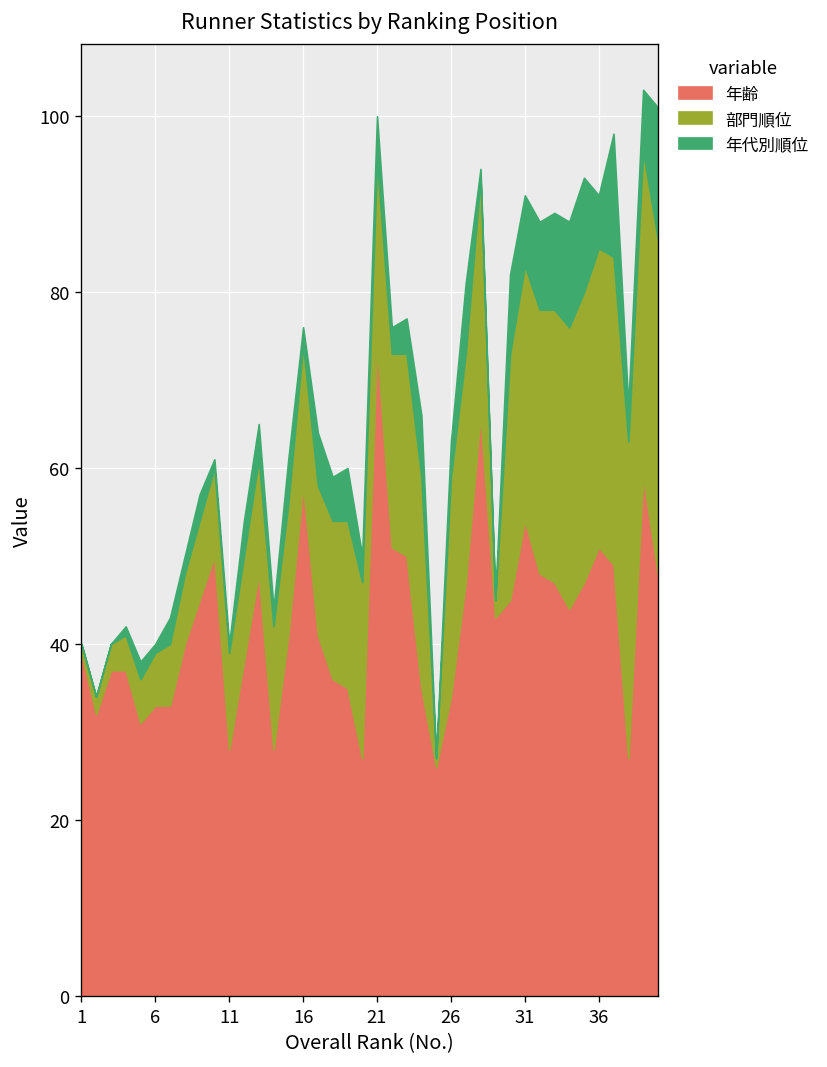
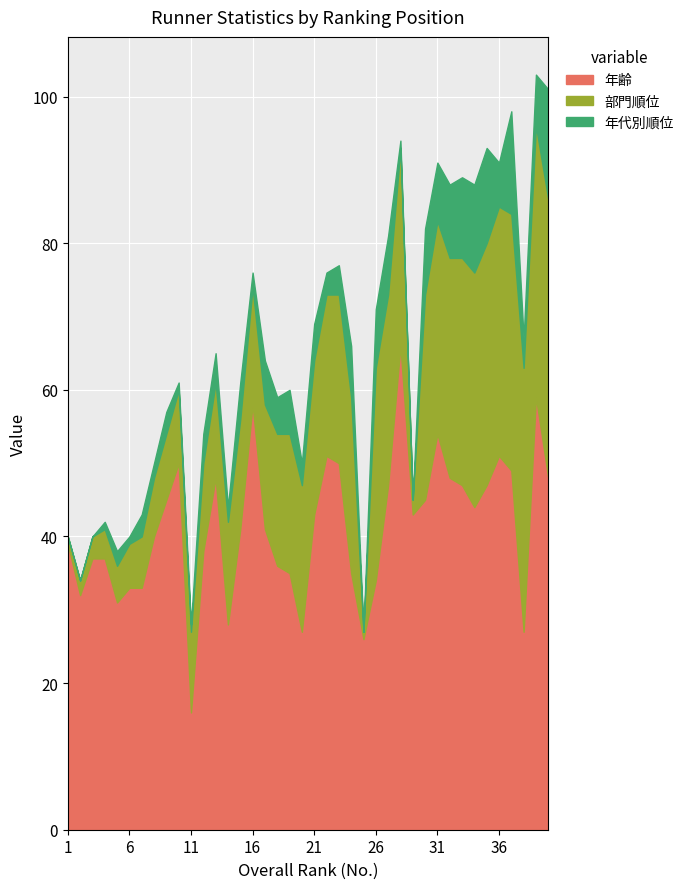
  {
    "年齢": {
-     "11": 28,
-     "21": 74
+     "11": 16,
+     "21": 43
    },
    "部門順位": {
-     "26": 25
+     "26": 29
    },
    "年代別順位": {
      "6": 1,
      "11": 1,
      "16": 2,
      "21": 5,
-     "26": 4,
+     "26": 8,
      "31": 8,
      "36": 6
    }
  }
